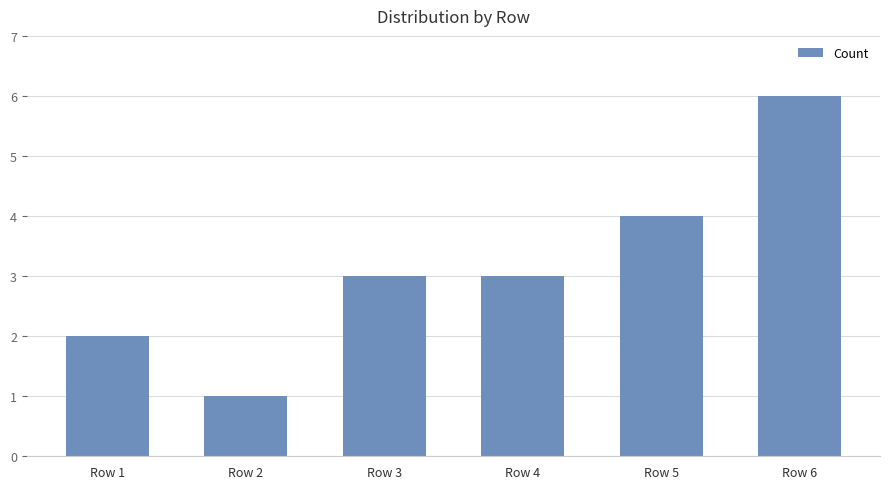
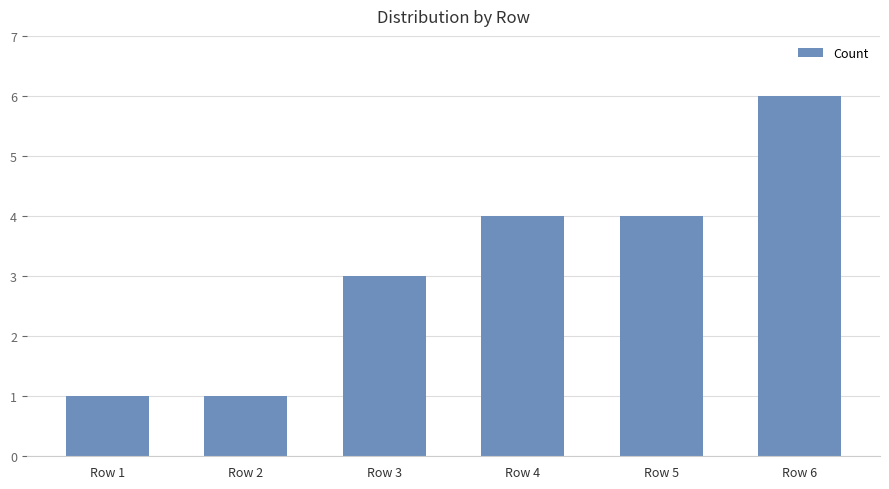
  {
-   "Row 1": 2,
+   "Row 1": 1,
    "Row 2": 1,
    "Row 3": 3,
-   "Row 4": 3,
+   "Row 4": 4,
    "Row 5": 4,
    "Row 6": 6
  }
